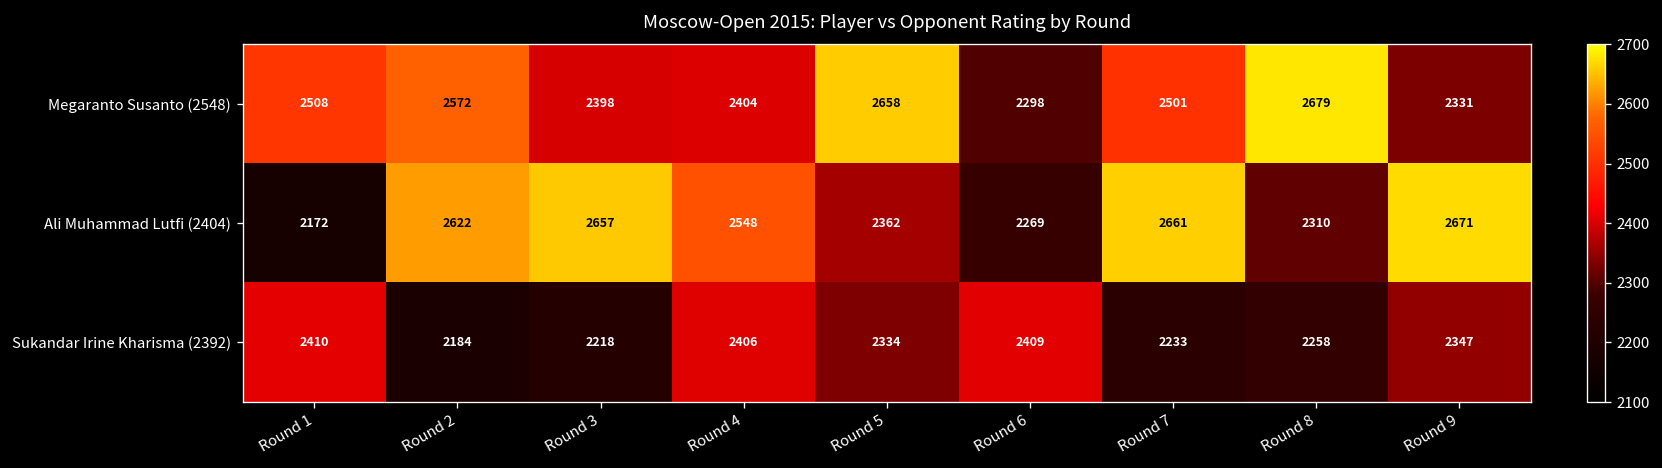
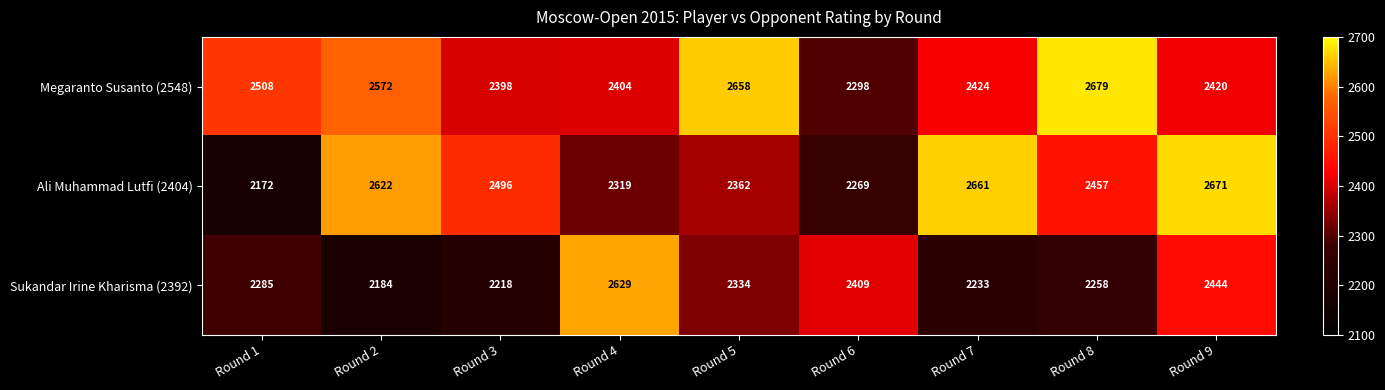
  {
    "Megaranto Susanto (2548)": {
      "Round 1": 2508,
      "Round 2": 2572,
      "Round 3": 2398,
      "Round 4": 2404,
      "Round 5": 2658,
      "Round 6": 2298,
-     "Round 7": 2501,
+     "Round 7": 2424,
      "Round 8": 2679,
-     "Round 9": 2331
+     "Round 9": 2420
    },
    "Ali Muhammad Lutfi (2404)": {
      "Round 1": 2172,
      "Round 2": 2622,
-     "Round 3": 2657,
-     "Round 4": 2548,
+     "Round 3": 2496,
+     "Round 4": 2319,
      "Round 5": 2362,
      "Round 6": 2269,
      "Round 7": 2661,
-     "Round 8": 2310,
+     "Round 8": 2457,
      "Round 9": 2671
    },
    "Sukandar Irine Kharisma (2392)": {
-     "Round 1": 2410,
+     "Round 1": 2285,
      "Round 2": 2184,
      "Round 3": 2218,
-     "Round 4": 2406,
+     "Round 4": 2629,
      "Round 5": 2334,
      "Round 6": 2409,
      "Round 7": 2233,
      "Round 8": 2258,
-     "Round 9": 2347
+     "Round 9": 2444
    }
  }
